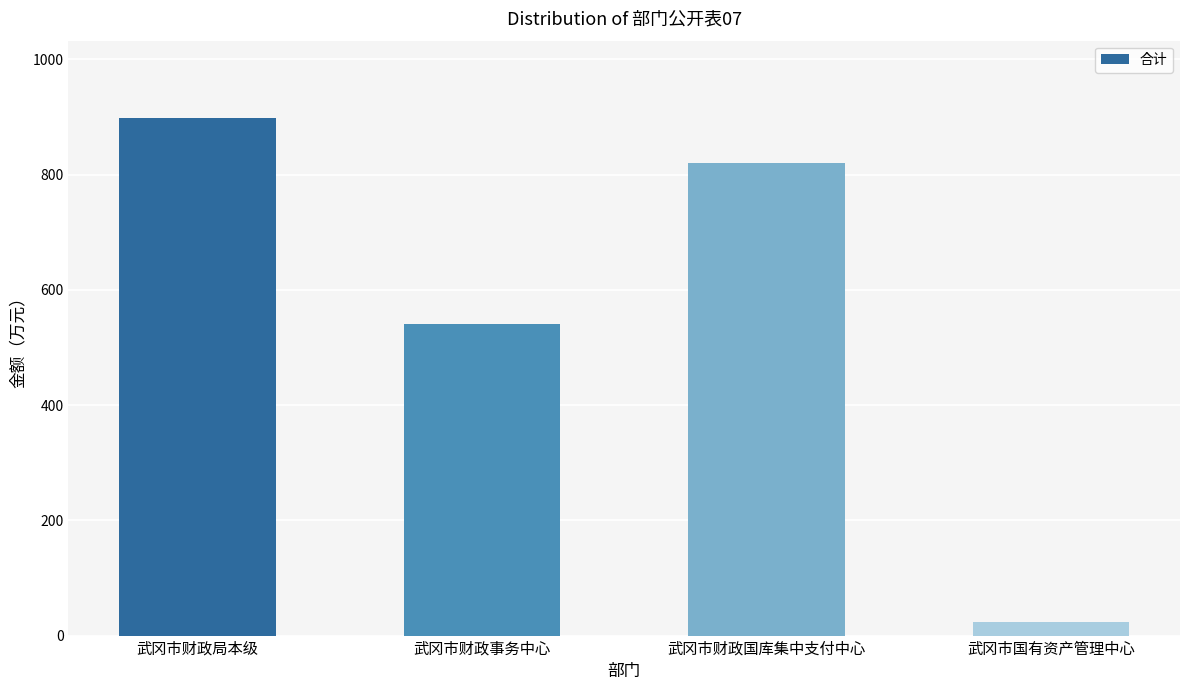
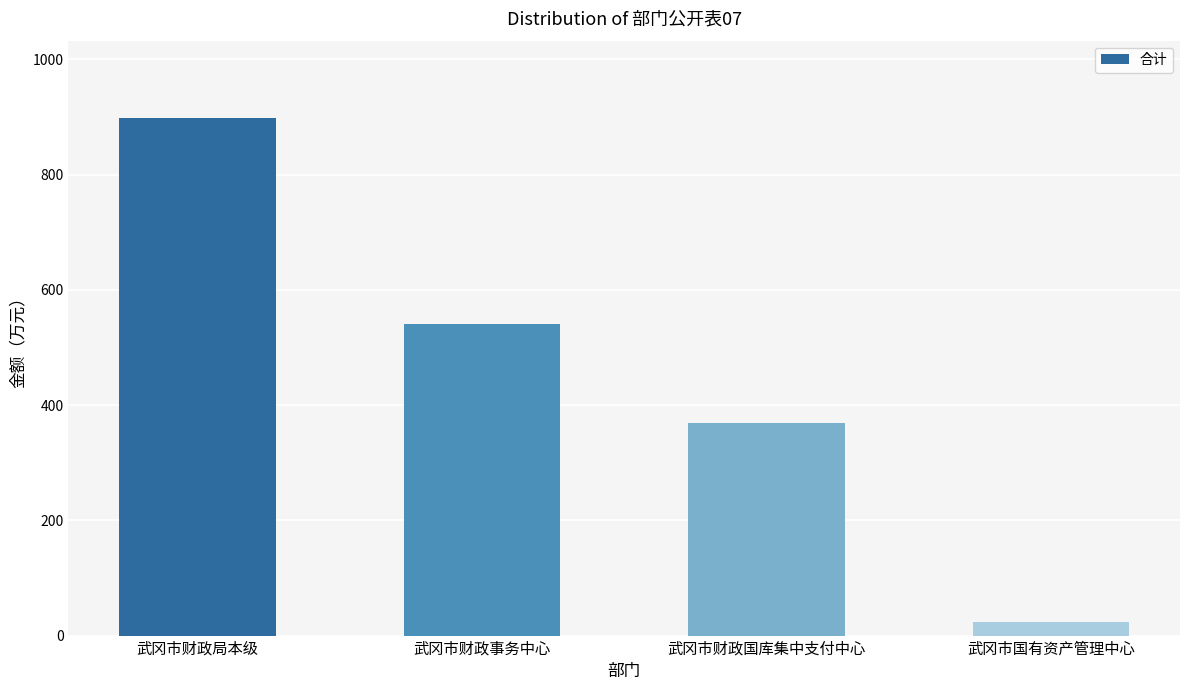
  {
    "武冈市财政局本级": 900,
    "武冈市财政事务中心": 540,
-   "武冈市财政国库集中支付中心": 820,
+   "武冈市财政国库集中支付中心": 370,
    "武冈市国有资产管理中心": 20
  }
